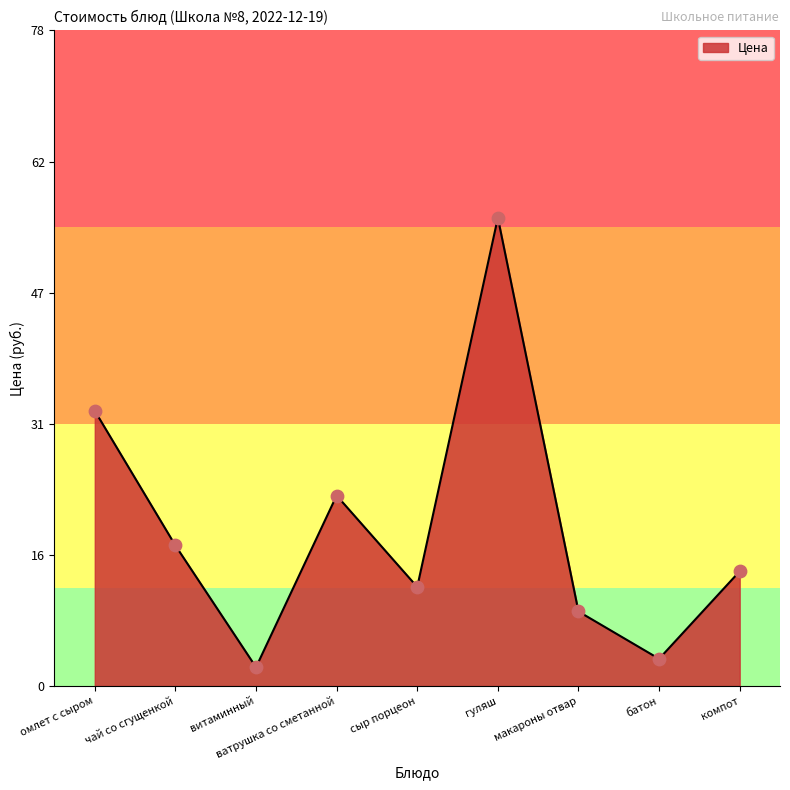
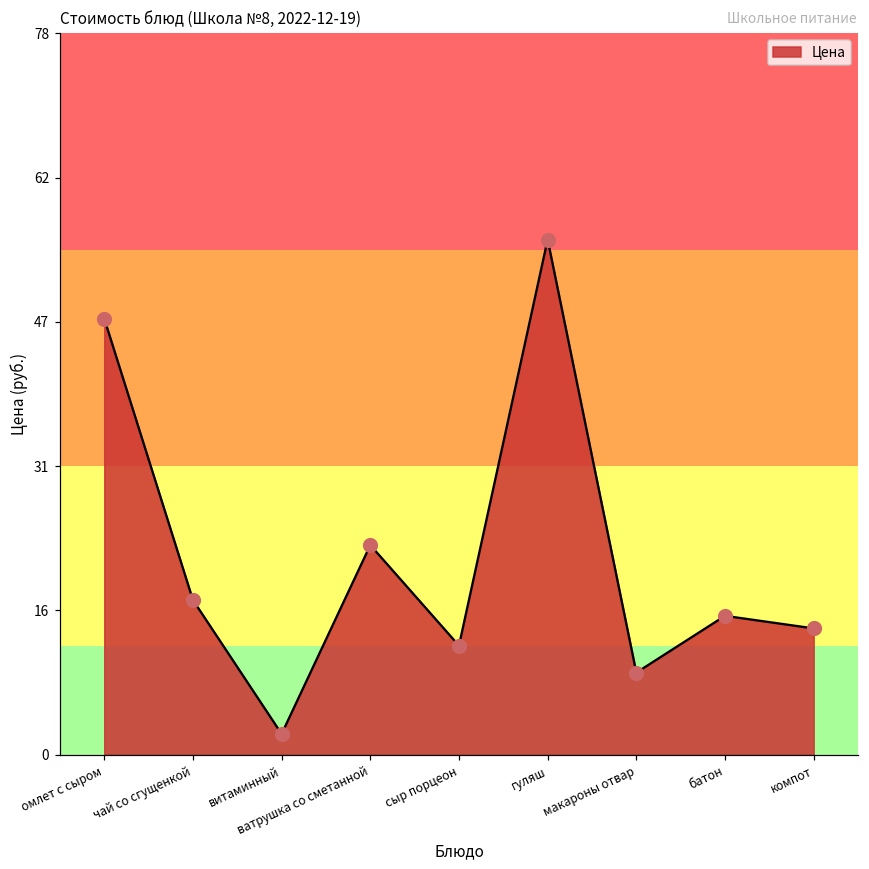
  {
-   "омлет с сыром": 33,
+   "омлет с сыром": 47,
    "чай со сгущенкой": 17,
    "витаминный": 2,
    "ватрушка со сметанной": 23,
    "сыр порцеон": 12,
    "гуляш": 56,
    "макароны отвар": 9,
-   "батон": 3,
+   "батон": 15,
    "компот": 14
  }
